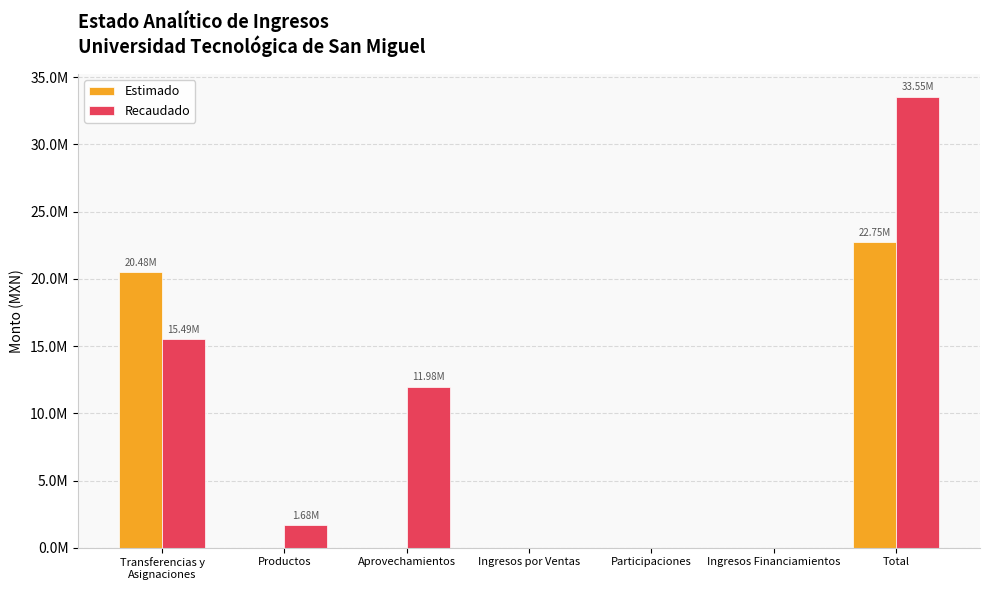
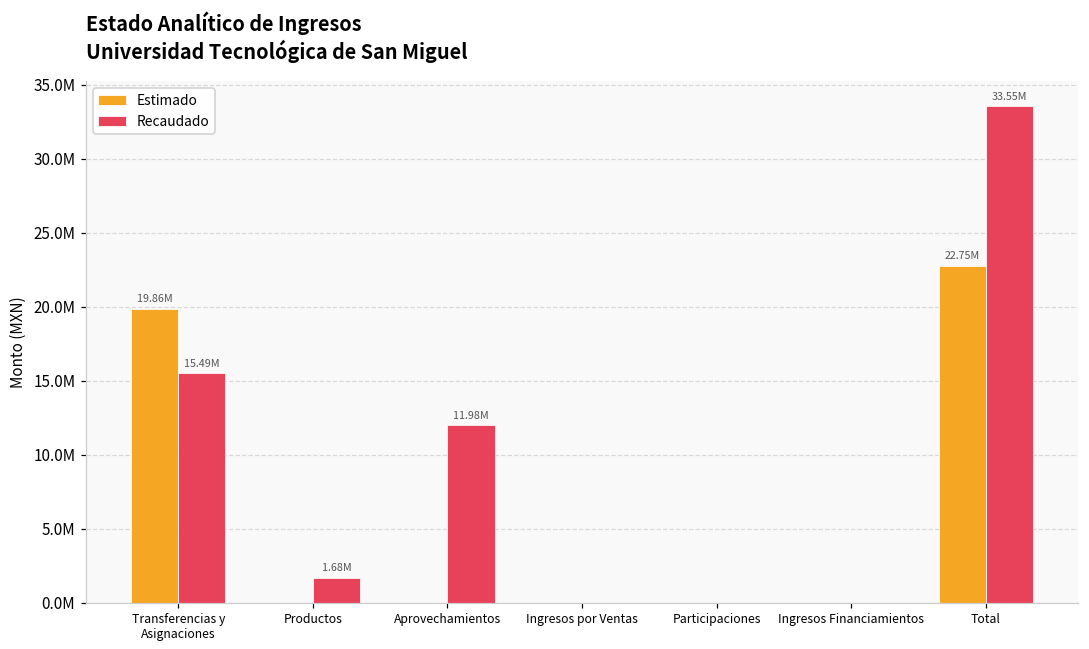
  {
    "Estimado": {
-     "Transferencias y Asignaciones": "20.48M",
+     "Transferencias y Asignaciones": "19.86M",
      "Total": "22.75M"
    },
    "Recaudado": {
      "Transferencias y Asignaciones": "15.49M",
      "Productos": "1.68M",
      "Aprovechamientos": "11.98M",
      "Total": "33.55M"
    }
  }
